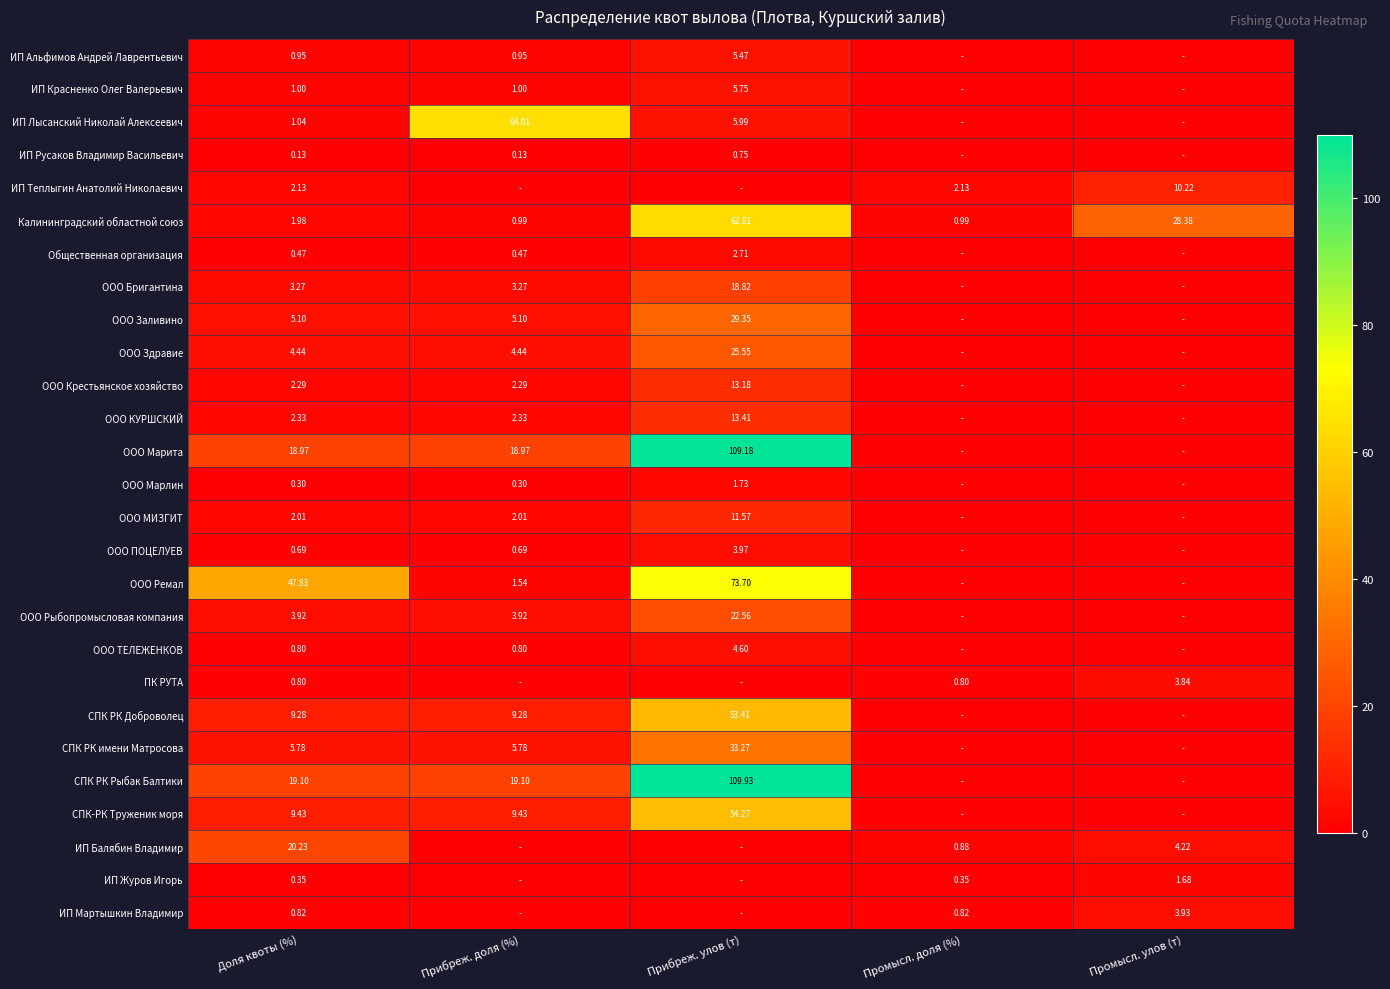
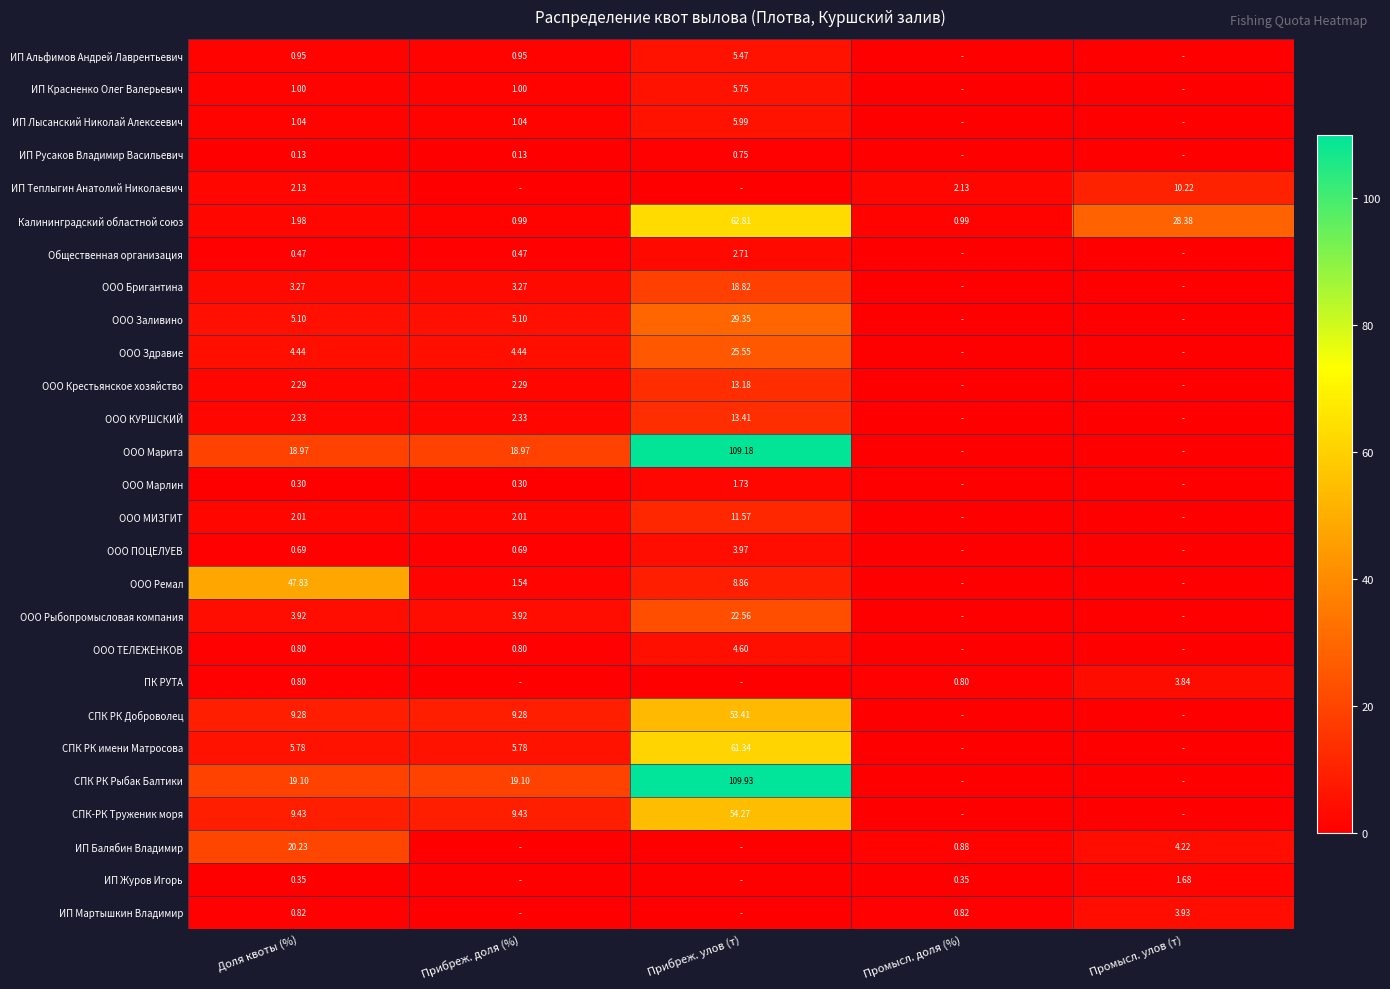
  {
    "ИП Альфимов Андрей Лаврентьевич": {
      "Доля квоты (%)": 0.95,
      "Прибреж. доля (%)": 0.95,
      "Прибреж. улов (т)": 5.47
    },
    "ИП Красненко Олег Валерьевич": {
      "Доля квоты (%)": 1.00,
      "Прибреж. доля (%)": 1.00,
      "Прибреж. улов (т)": 5.75
    },
    "ИП Лысанский Николай Алексеевич": {
      "Доля квоты (%)": 1.04,
-     "Прибреж. доля (%)": 64.01,
+     "Прибреж. доля (%)": 1.04,
      "Прибреж. улов (т)": 5.99
    },
    "ИП Русаков Владимир Васильевич": {
      "Доля квоты (%)": 0.13,
      "Прибреж. доля (%)": 0.13,
      "Прибреж. улов (т)": 0.75
    },
    "ИП Теплыгин Анатолий Николаевич": {
      "Доля квоты (%)": 2.13,
      "Промысл. доля (%)": 2.13,
      "Промысл. улов (т)": 10.22
    },
    "Калининградский областной союз": {
      "Доля квоты (%)": 1.98,
      "Прибреж. доля (%)": 0.99,
      "Прибреж. улов (т)": 62.81,
      "Промысл. доля (%)": 0.99,
      "Промысл. улов (т)": 28.38
    },
    "Общественная организация": {
      "Доля квоты (%)": 0.47,
      "Прибреж. доля (%)": 0.47,
      "Прибреж. улов (т)": 2.71
    },
    "ООО Бригантина": {
      "Доля квоты (%)": 3.27,
      "Прибреж. доля (%)": 3.27,
      "Прибреж. улов (т)": 18.82
    },
    "ООО Заливино": {
      "Доля квоты (%)": 5.10,
      "Прибреж. доля (%)": 5.10,
      "Прибреж. улов (т)": 29.35
    },
    "ООО Здравие": {
      "Доля квоты (%)": 4.44,
      "Прибреж. доля (%)": 4.44,
      "Прибреж. улов (т)": 25.55
    },
    "ООО Крестьянское хозяйство": {
      "Доля квоты (%)": 2.29,
      "Прибреж. доля (%)": 2.29,
      "Прибреж. улов (т)": 13.18
    },
    "ООО КУРШСКИЙ": {
      "Доля квоты (%)": 2.33,
      "Прибреж. доля (%)": 2.33,
      "Прибреж. улов (т)": 13.41
    },
    "ООО Марита": {
      "Доля квоты (%)": 18.97,
      "Прибреж. доля (%)": 18.97,
      "Прибреж. улов (т)": 109.18
    },
    "ООО Марлин": {
      "Доля квоты (%)": 0.30,
      "Прибреж. доля (%)": 0.30,
      "Прибреж. улов (т)": 1.73
    },
    "ООО МИЗГИТ": {
      "Доля квоты (%)": 2.01,
      "Прибреж. доля (%)": 2.01,
      "Прибреж. улов (т)": 11.57
    },
    "ООО ПОЦЕЛУЕВ": {
      "Доля квоты (%)": 0.69,
      "Прибреж. доля (%)": 0.69,
      "Прибреж. улов (т)": 3.97
    },
    "ООО Ремал": {
      "Доля квоты (%)": 47.83,
      "Прибреж. доля (%)": 1.54,
-     "Прибреж. улов (т)": 73.70
+     "Прибреж. улов (т)": 8.86
    },
    "ООО Рыбопромысловая компания": {
      "Доля квоты (%)": 3.92,
      "Прибреж. доля (%)": 3.92,
      "Прибреж. улов (т)": 22.56
    },
    "ООО ТЕЛЕЖЕНКОВ": {
      "Доля квоты (%)": 0.80,
      "Прибреж. доля (%)": 0.80,
      "Прибреж. улов (т)": 4.60
    },
    "ПК РУТА": {
      "Доля квоты (%)": 0.80,
      "Промысл. доля (%)": 0.80,
      "Промысл. улов (т)": 3.84
    },
    "СПК РК Доброволец": {
      "Доля квоты (%)": 9.28,
      "Прибреж. доля (%)": 9.28,
      "Прибреж. улов (т)": 53.41
    },
    "СПК РК имени Матросова": {
      "Доля квоты (%)": 5.78,
      "Прибреж. доля (%)": 5.78,
-     "Прибреж. улов (т)": 33.27
+     "Прибреж. улов (т)": 61.34
    },
    "СПК РК Рыбак Балтики": {
      "Доля квоты (%)": 19.10,
      "Прибреж. доля (%)": 19.10,
      "Прибреж. улов (т)": 109.93
    },
    "СПК-РК Труженик моря": {
      "Доля квоты (%)": 9.43,
      "Прибреж. доля (%)": 9.43,
      "Прибреж. улов (т)": 54.27
    },
    "ИП Балябин Владимир": {
      "Доля квоты (%)": 20.23,
      "Промысл. доля (%)": 0.88,
      "Промысл. улов (т)": 4.22
    },
    "ИП Журов Игорь": {
      "Доля квоты (%)": 0.35,
      "Промысл. доля (%)": 0.35,
      "Промысл. улов (т)": 1.68
    },
    "ИП Мартышкин Владимир": {
      "Доля квоты (%)": 0.82,
      "Промысл. доля (%)": 0.82,
      "Промысл. улов (т)": 3.93
    }
  }
